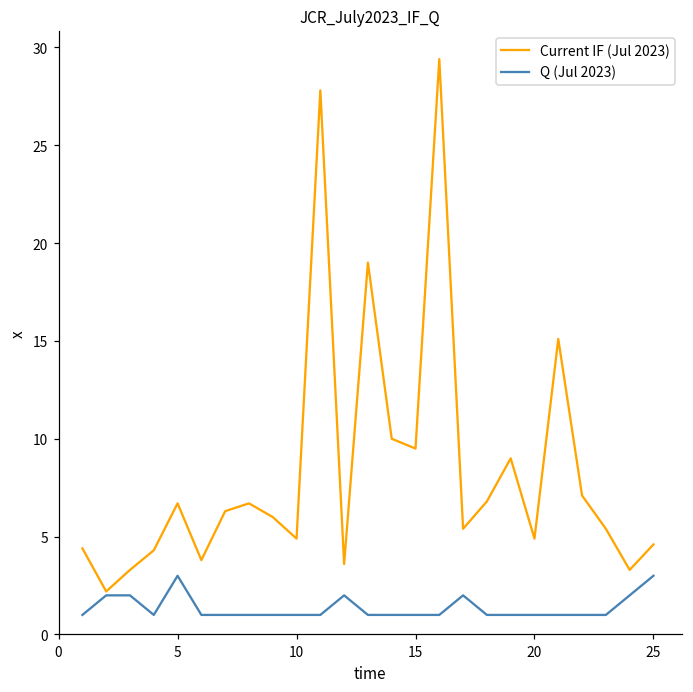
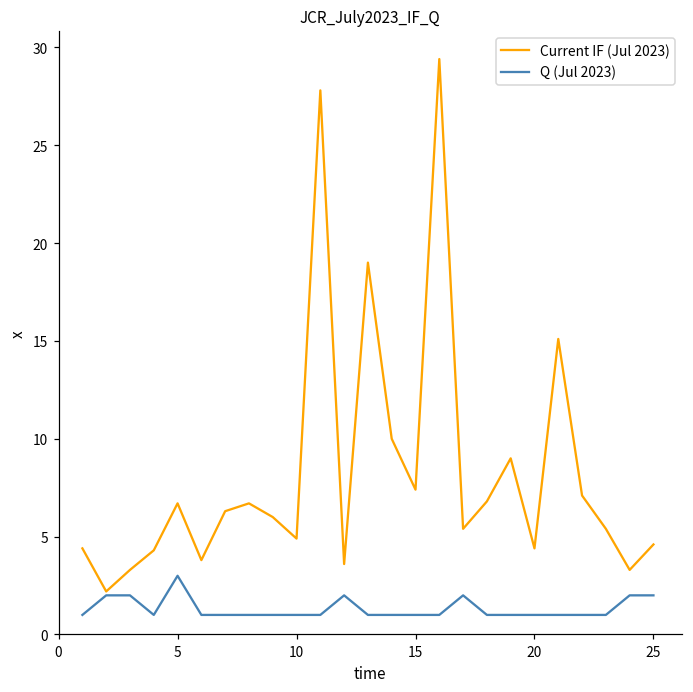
  {
    "Current IF (Jul 2023)": {
      "5": 6.7,
      "10": 4.9,
-     "15": 9.5,
-     "20": 4.9,
+     "15": 7.4,
+     "20": 4.4,
      "25": 4.6
    },
    "Q (Jul 2023)": {
      "5": 3,
      "10": 1,
      "15": 1,
      "20": 1,
-     "25": 3
+     "25": 2
    }
  }
